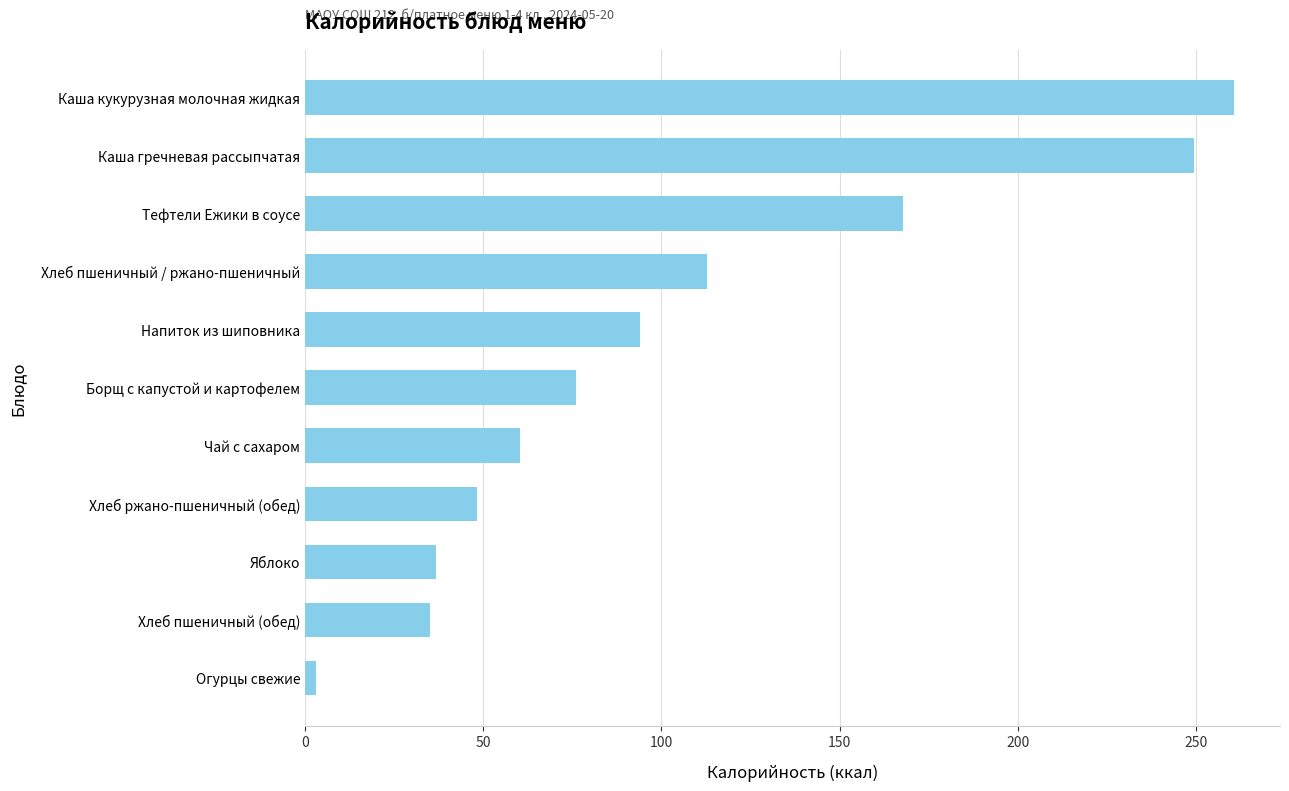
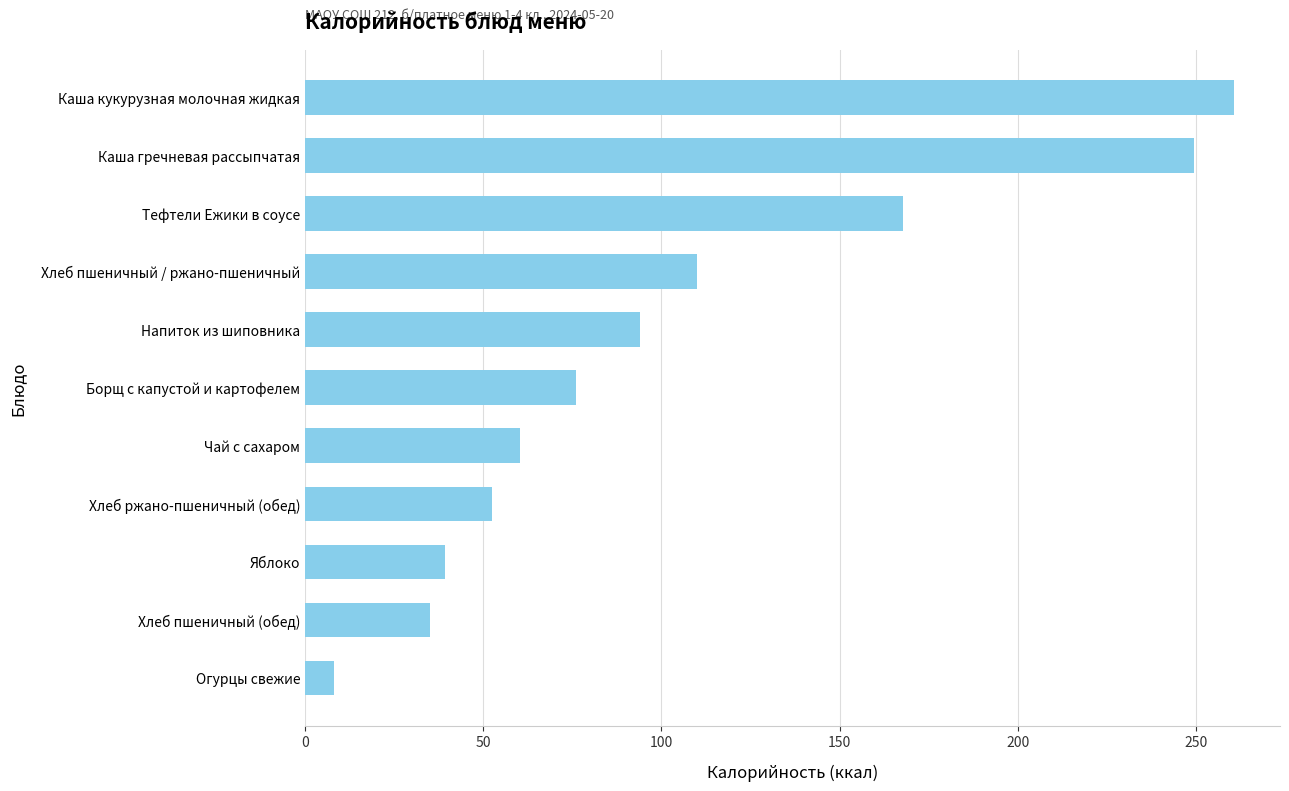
  {
    "Каша кукурузная молочная жидкая": 261,
    "Каша гречневая рассыпчатая": 250,
    "Тефтели Ежики в соусе": 168,
-   "Хлеб пшеничный / ржано-пшеничный": 113,
+   "Хлеб пшеничный / ржано-пшеничный": 110,
    "Напиток из шиповника": 94,
    "Борщ с капустой и картофелем": 76,
    "Чай с сахаром": 60,
-   "Хлеб ржано-пшеничный (обед)": 48,
-   "Яблоко": 37,
+   "Хлеб ржано-пшеничный (обед)": 52,
+   "Яблоко": 39,
    "Хлеб пшеничный (обед)": 35,
-   "Огурцы свежие": 3
+   "Огурцы свежие": 8
  }
